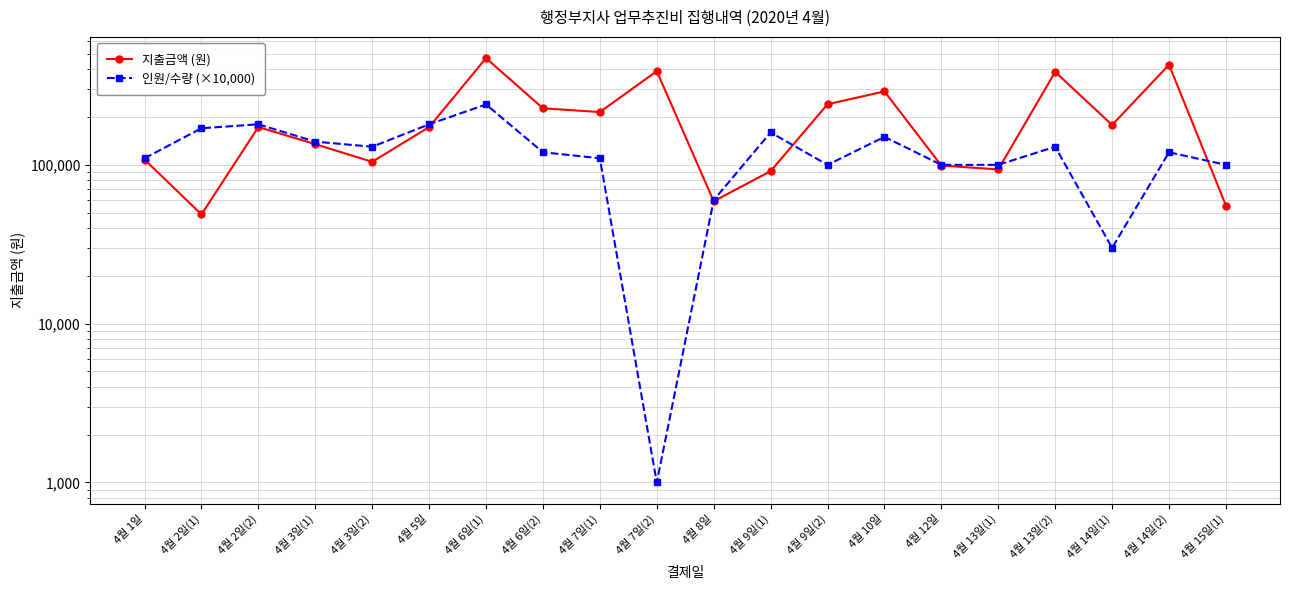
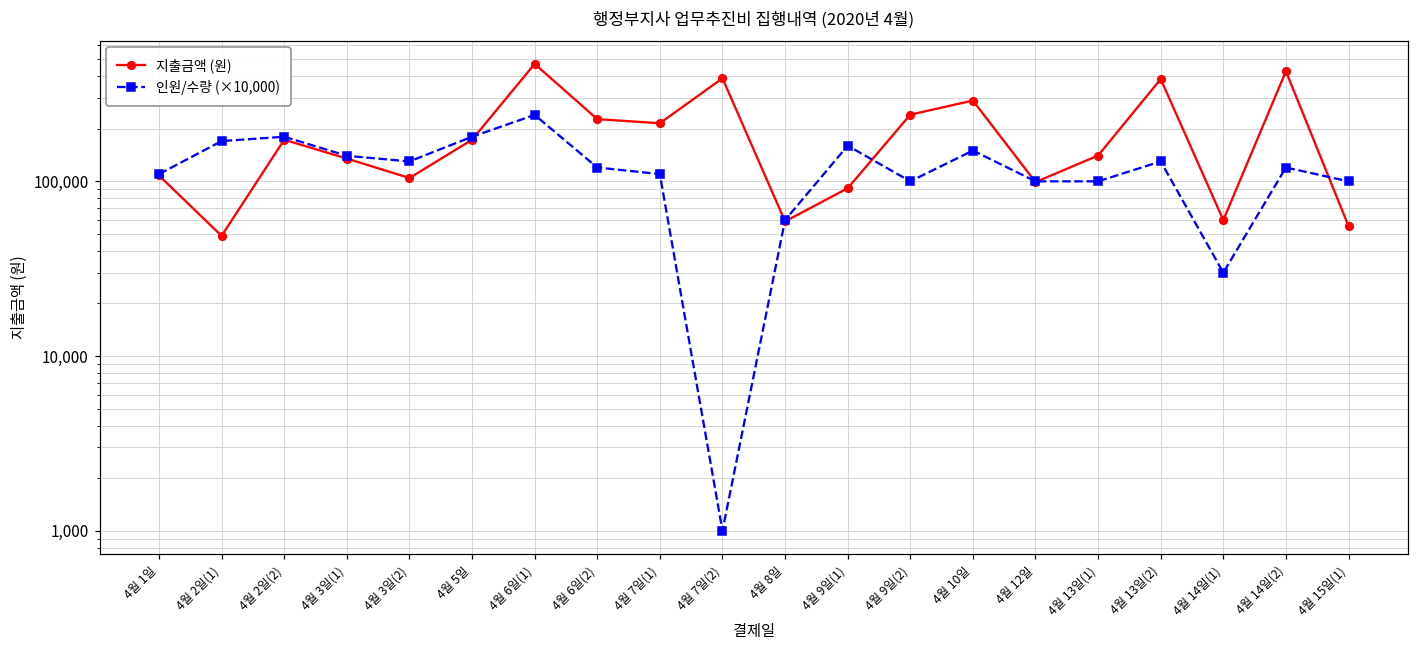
  {
    "지출금액 (원)": {
      "4월 2일(1)": "49,000",
      "4월 2일(2)": "170,000",
      "4월 3일(1)": "140,000",
      "4월 3일(2)": "100,000",
      "4월 5일": "170,000",
      "4월 6일(1)": "470,000",
      "4월 6일(2)": "230,000",
      "4월 7일(1)": "220,000",
      "4월 7일(2)": "390,000",
      "4월 9일(1)": "90,000",
      "4월 9일(2)": "240,000",
      "4월 10일": "290,000",
-     "4월 13일(1)": "90,000",
+     "4월 13일(1)": "140,000",
      "4월 13일(2)": "390,000",
-     "4월 14일(1)": "180,000",
+     "4월 14일(1)": "60,000",
      "4월 14일(2)": "430,000",
      "4월 15일(1)": "55,000"
    },
    "인원/수량 (×10,000)": {
      "4월 2일(1)": "170,000",
      "4월 2일(2)": "180,000",
      "4월 3일(1)": "140,000",
      "4월 3일(2)": "130,000",
      "4월 5일": "180,000",
      "4월 6일(1)": "240,000",
      "4월 6일(2)": "120,000",
      "4월 7일(1)": "110,000",
      "4월 7일(2)": "1,000",
      "4월 9일(1)": "160,000",
      "4월 9일(2)": "100,000",
      "4월 10일": "150,000",
      "4월 13일(1)": "100,000",
      "4월 13일(2)": "130,000",
      "4월 14일(1)": "30,000",
      "4월 14일(2)": "120,000",
      "4월 15일(1)": "100,000"
    }
  }
